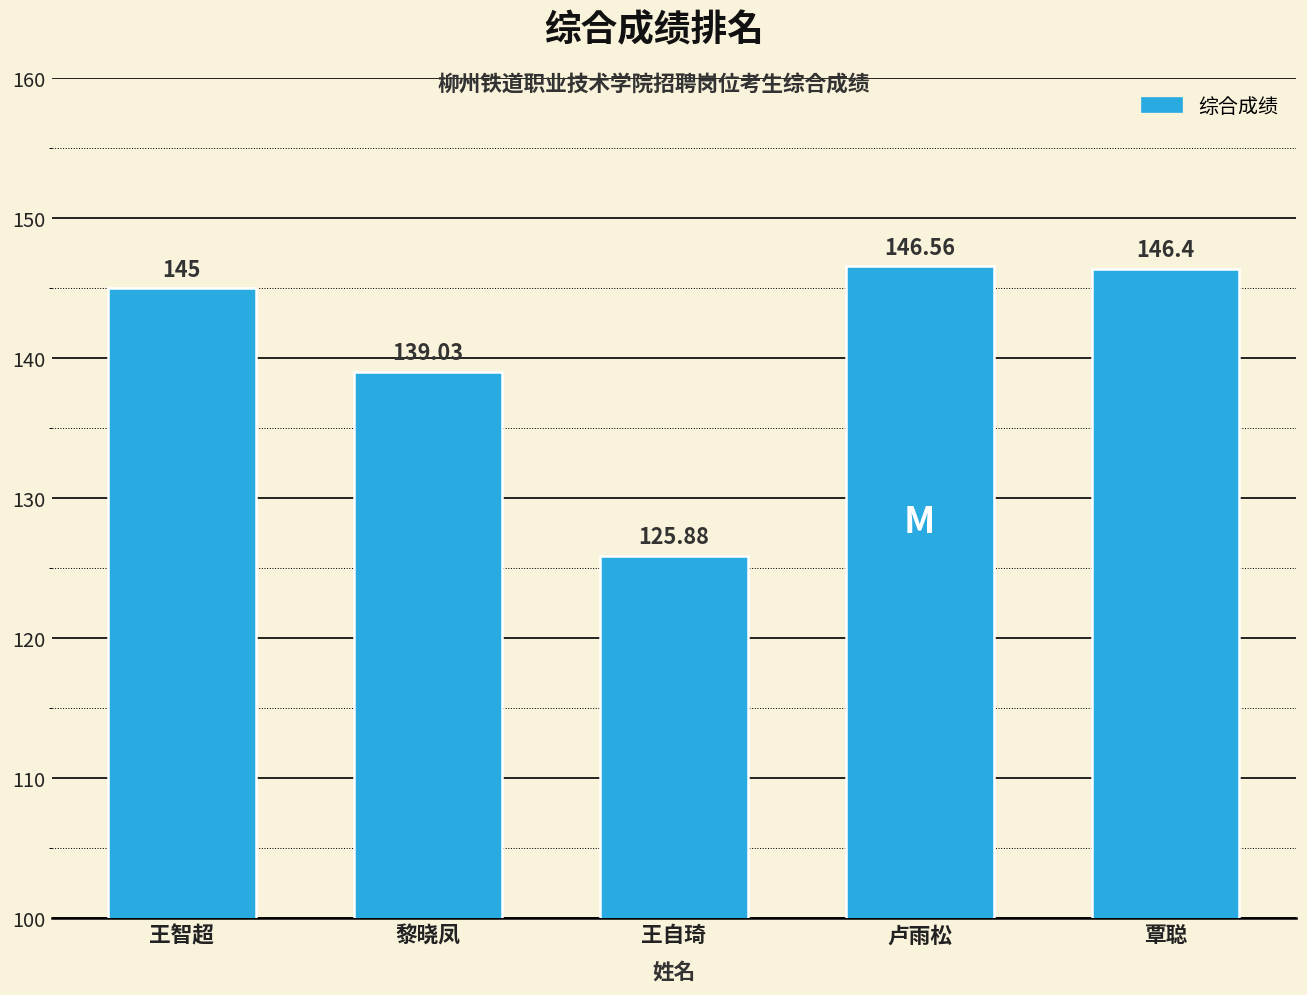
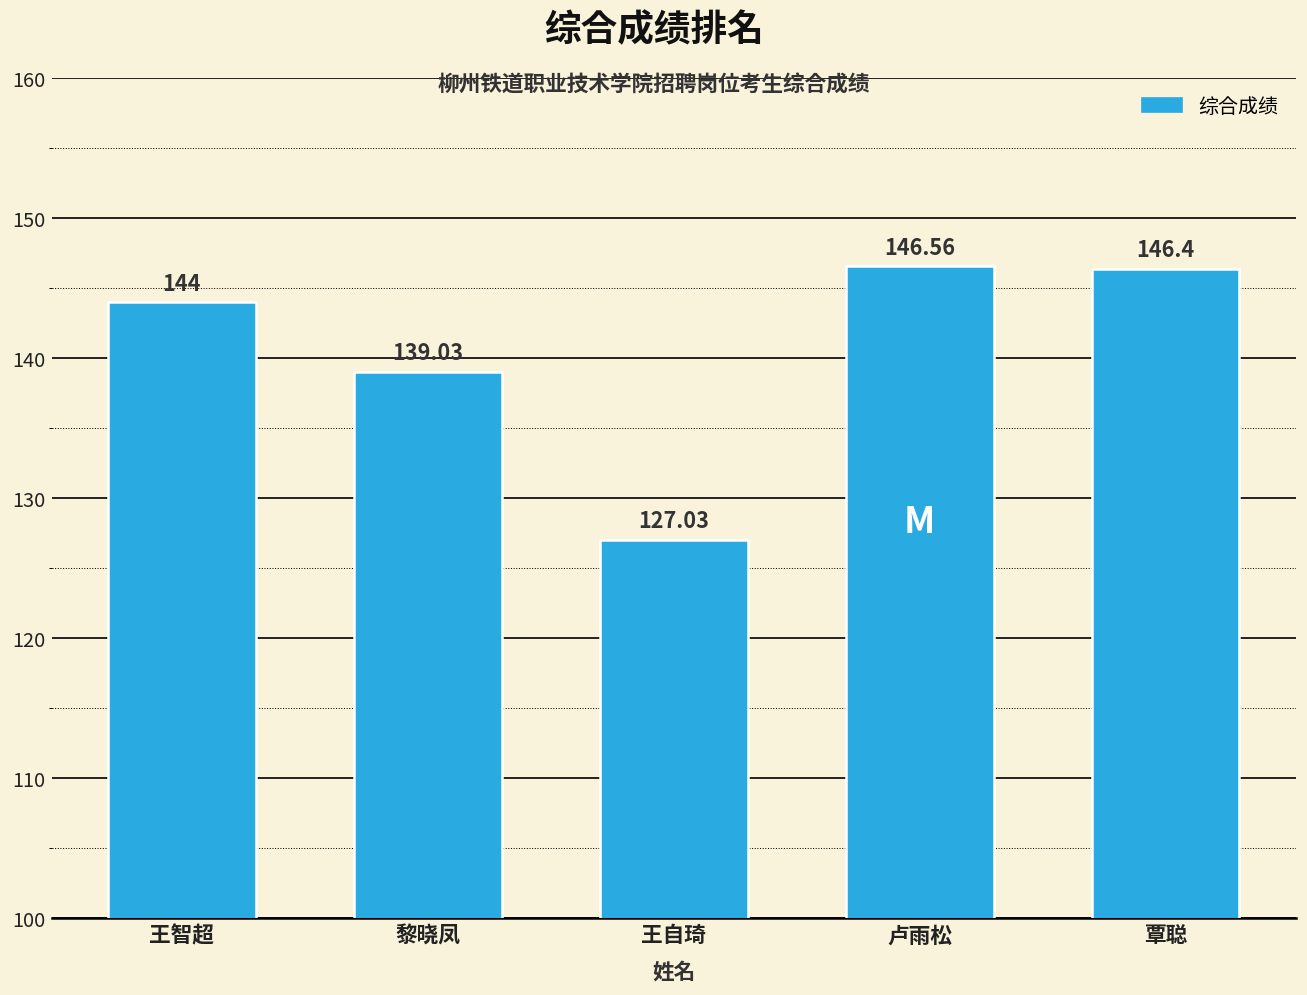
  {
-   "王智超": 145,
+   "王智超": 144,
    "黎晓凤": 139.03,
-   "王自琦": 125.88,
+   "王自琦": 127.03,
    "卢雨松": 146.56,
    "覃聪": 146.4
  }
